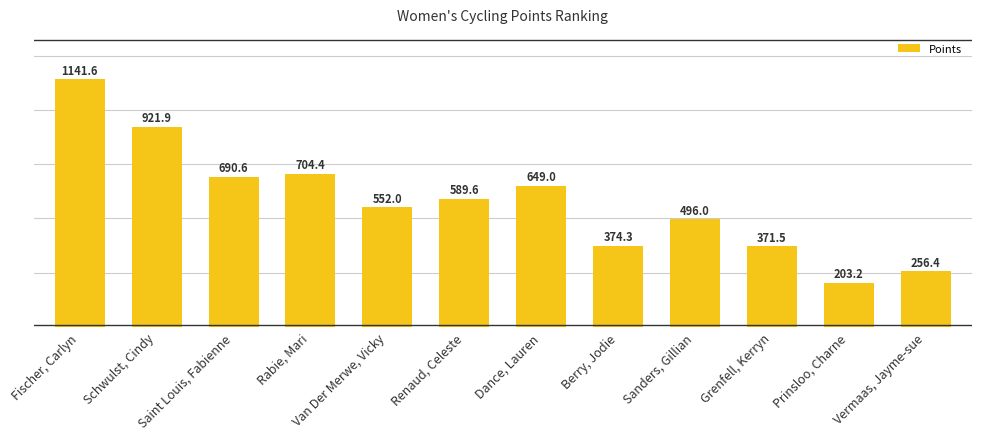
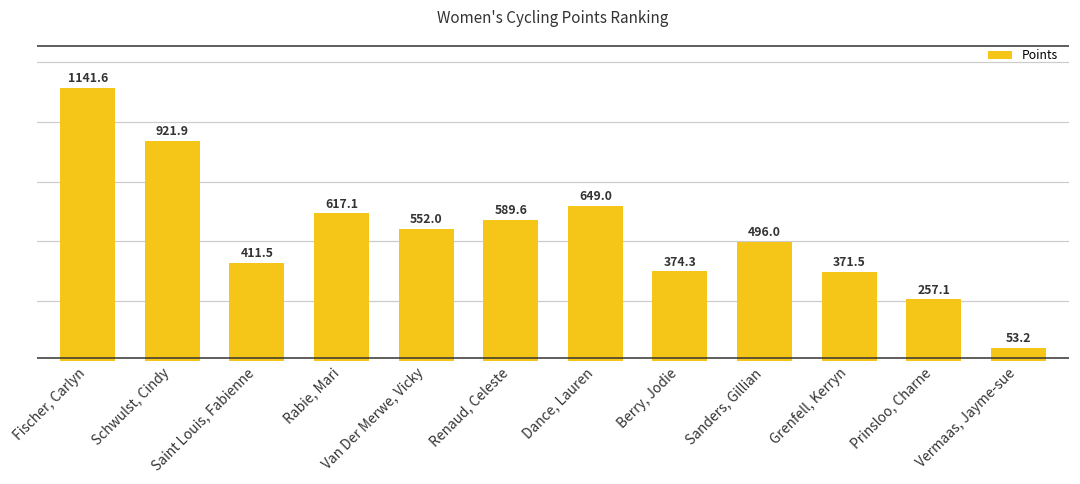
  {
    "Fischer, Carlyn": 1141.6,
    "Schwulst, Cindy": 921.9,
-   "Saint Louis, Fabienne": 690.6,
-   "Rabie, Mari": 704.4,
+   "Saint Louis, Fabienne": 411.5,
+   "Rabie, Mari": 617.1,
    "Van Der Merwe, Vicky": 552.0,
    "Renaud, Celeste": 589.6,
    "Dance, Lauren": 649.0,
    "Berry, Jodie": 374.3,
    "Sanders, Gillian": 496.0,
    "Grenfell, Kerryn": 371.5,
-   "Prinsloo, Charne": 203.2,
-   "Vermaas, Jayme-sue": 256.4
+   "Prinsloo, Charne": 257.1,
+   "Vermaas, Jayme-sue": 53.2
  }
